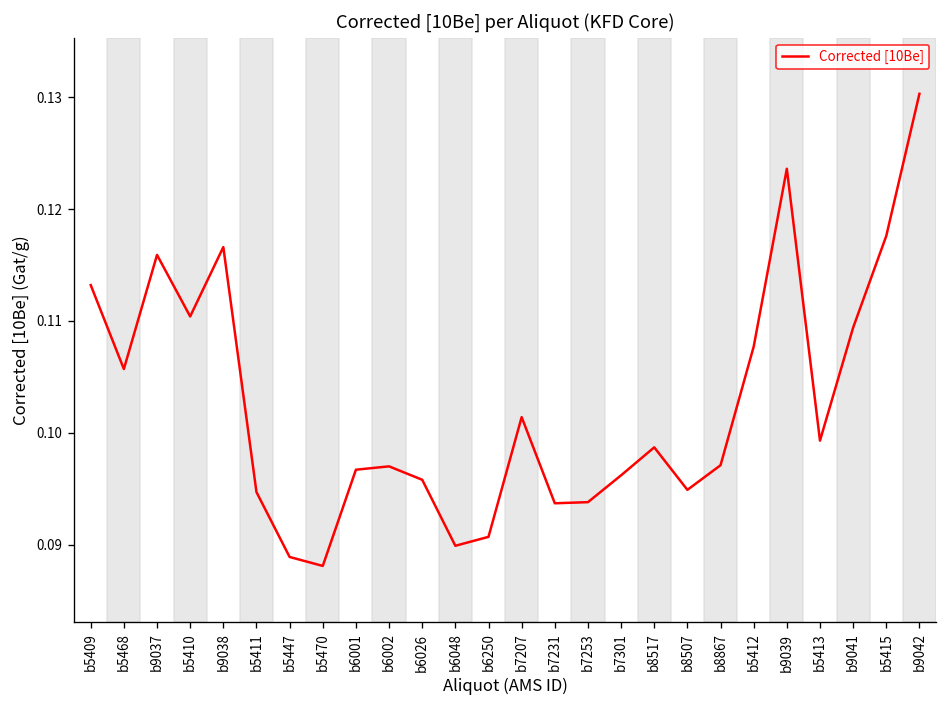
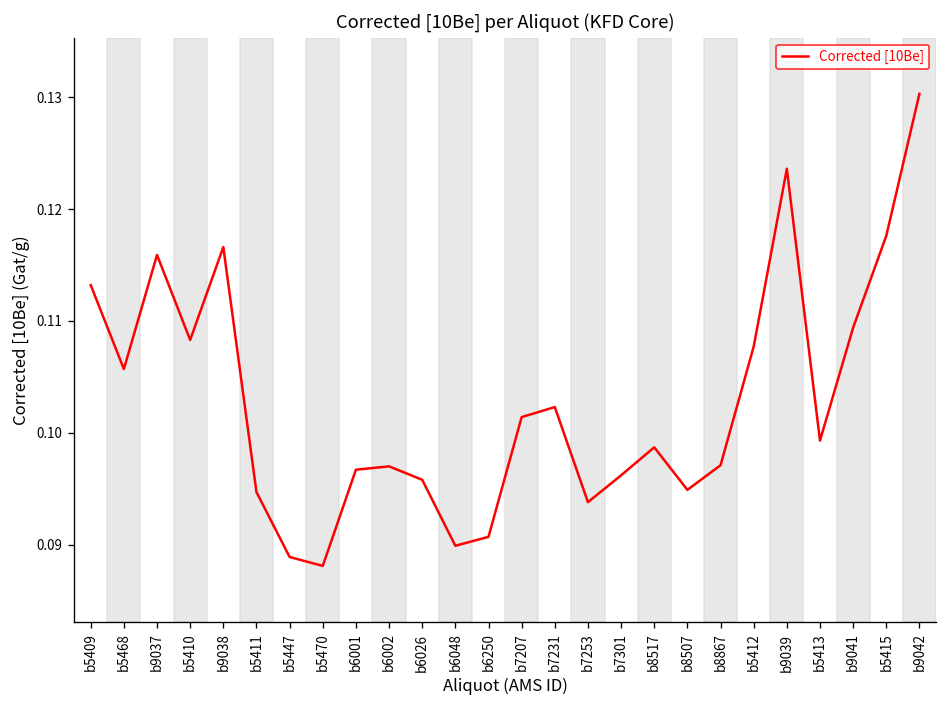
  {
    "b5409": 0.113,
    "b5468": 0.106,
    "b9037": 0.116,
-   "b5410": 0.110,
+   "b5410": 0.108,
    "b9038": 0.117,
    "b5411": 0.095,
    "b5447": 0.089,
    "b5470": 0.088,
    "b6001": 0.097,
    "b6002": 0.097,
    "b6026": 0.096,
    "b6048": 0.090,
    "b6250": 0.091,
    "b7207": 0.101,
-   "b7231": 0.094,
+   "b7231": 0.102,
    "b7253": 0.094,
    "b7301": 0.096,
    "b8517": 0.099,
    "b8507": 0.095,
    "b8867": 0.097,
    "b5412": 0.108,
    "b9039": 0.124,
    "b5413": 0.099,
    "b9041": 0.109,
    "b5415": 0.118,
    "b9042": 0.130
  }
